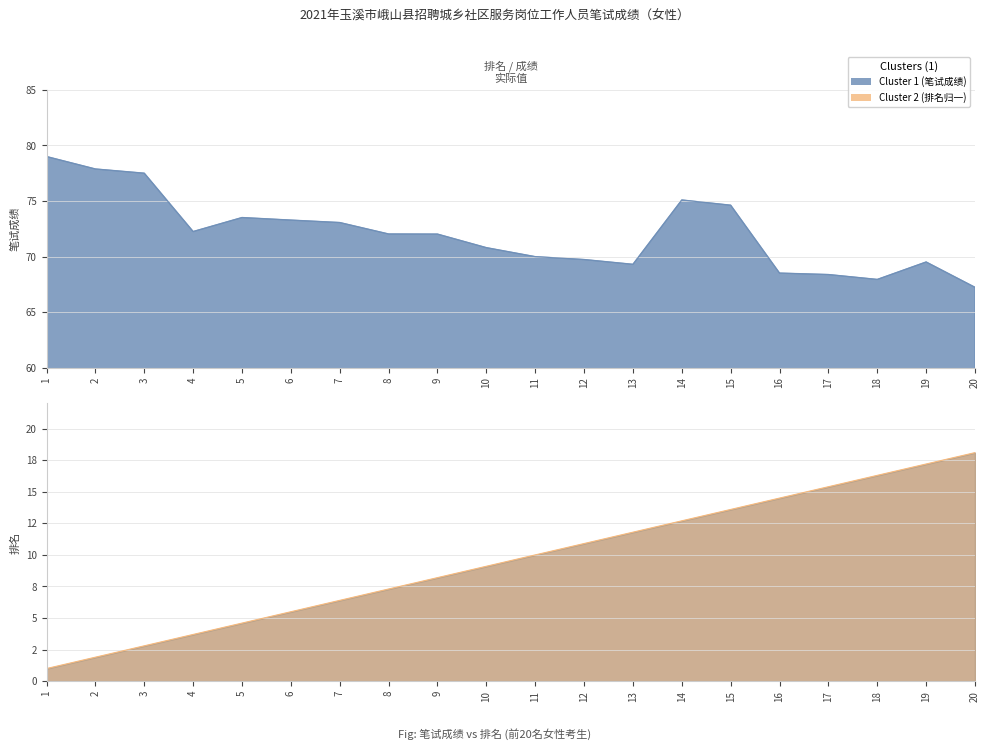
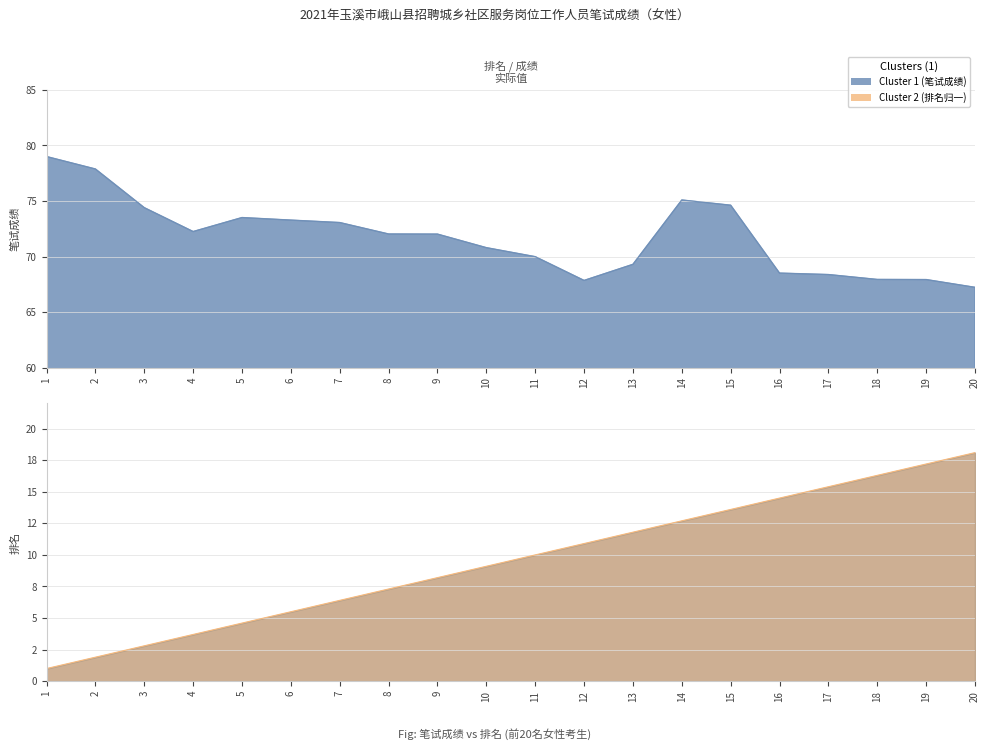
  {
    "排名 / 成绩 实际值": {
      "1": 79.0,
      "2": 77.9,
-     "3": 77.5,
+     "3": 74.4,
      "4": 72.3,
      "5": 73.5,
      "6": 73.3,
      "7": 73.1,
      "8": 72.0,
      "9": 72.0,
      "10": 70.8,
      "11": 70.0,
-     "12": 69.7,
+     "12": 67.9,
      "13": 69.3,
      "14": 75.1,
      "15": 74.6,
      "16": 68.5,
      "17": 68.4,
      "18": 67.9,
-     "19": 69.5,
+     "19": 67.9,
      "20": 67.2
    }
  }
